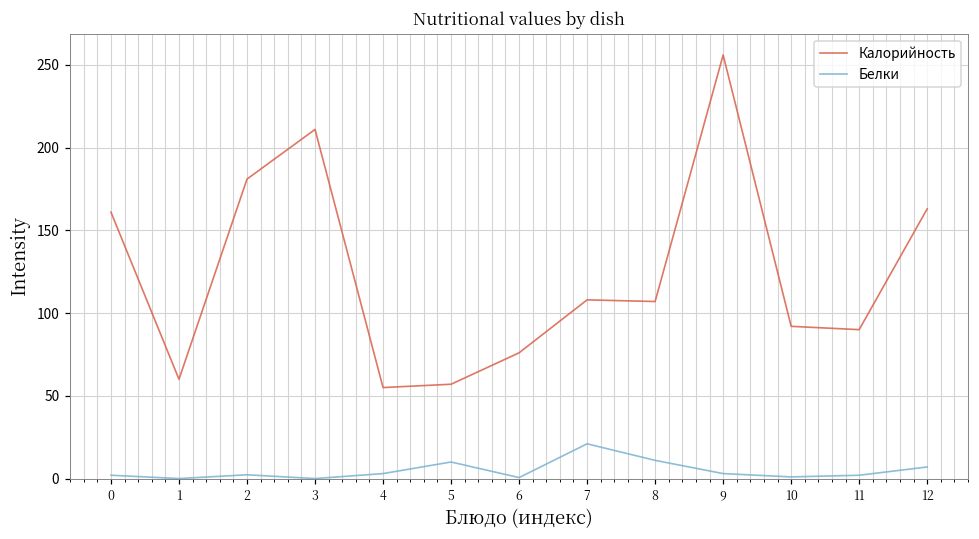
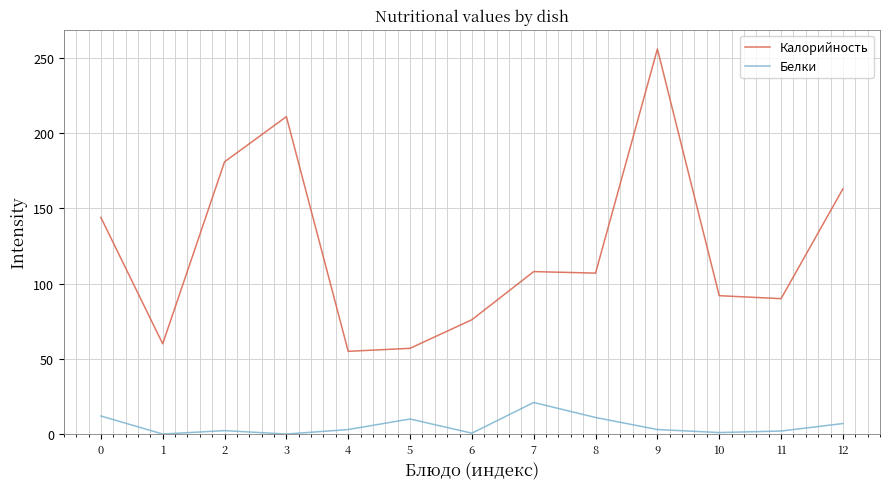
  {
    "Калорийность": {
-     "0": 161,
+     "0": 144,
      "1": 60,
      "2": 181,
      "3": 211,
      "4": 55,
      "5": 57,
      "6": 76,
      "7": 108,
      "8": 107,
      "9": 256,
      "10": 92,
      "11": 90,
      "12": 163
    },
    "Белки": {
-     "0": 2,
+     "0": 12,
      "1": 0,
      "2": 2,
      "3": 0,
      "4": 3,
      "5": 10,
      "6": 1,
      "7": 21,
      "8": 11,
      "9": 3,
      "10": 1,
      "11": 2,
      "12": 7
    }
  }
